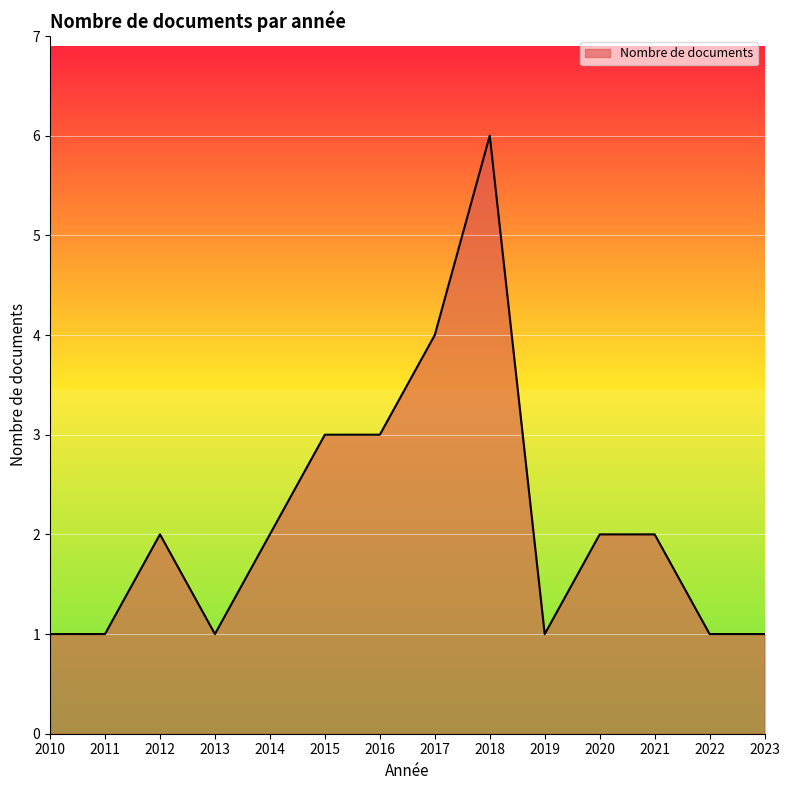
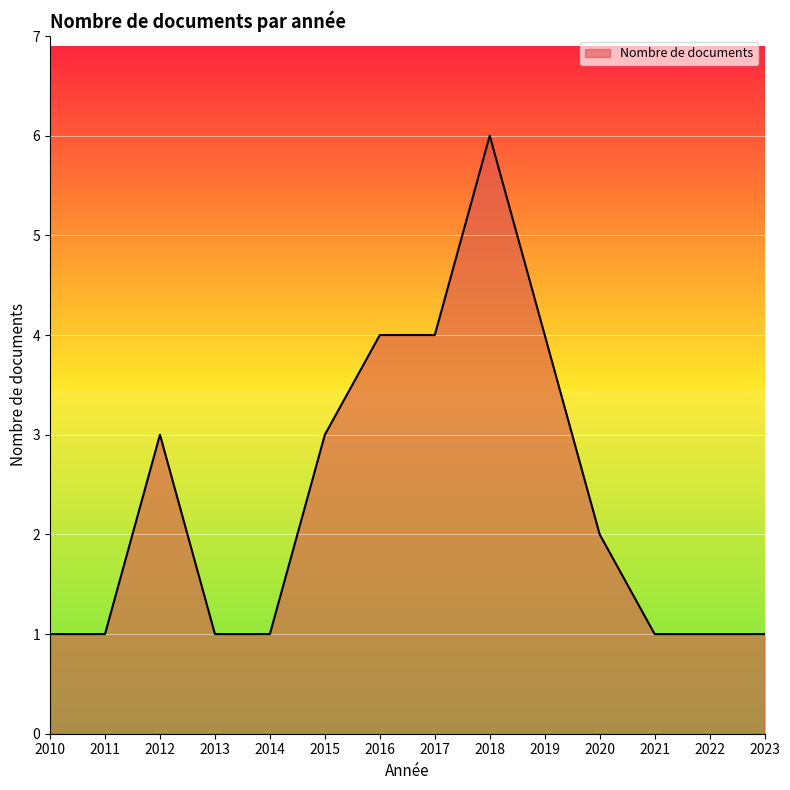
  {
    "2010": 1,
    "2011": 1,
-   "2012": 2,
+   "2012": 3,
    "2013": 1,
-   "2014": 2,
+   "2014": 1,
    "2015": 3,
-   "2016": 3,
+   "2016": 4,
    "2017": 4,
    "2018": 6,
-   "2019": 1,
+   "2019": 4,
    "2020": 2,
-   "2021": 2,
+   "2021": 1,
    "2022": 1,
    "2023": 1
  }
